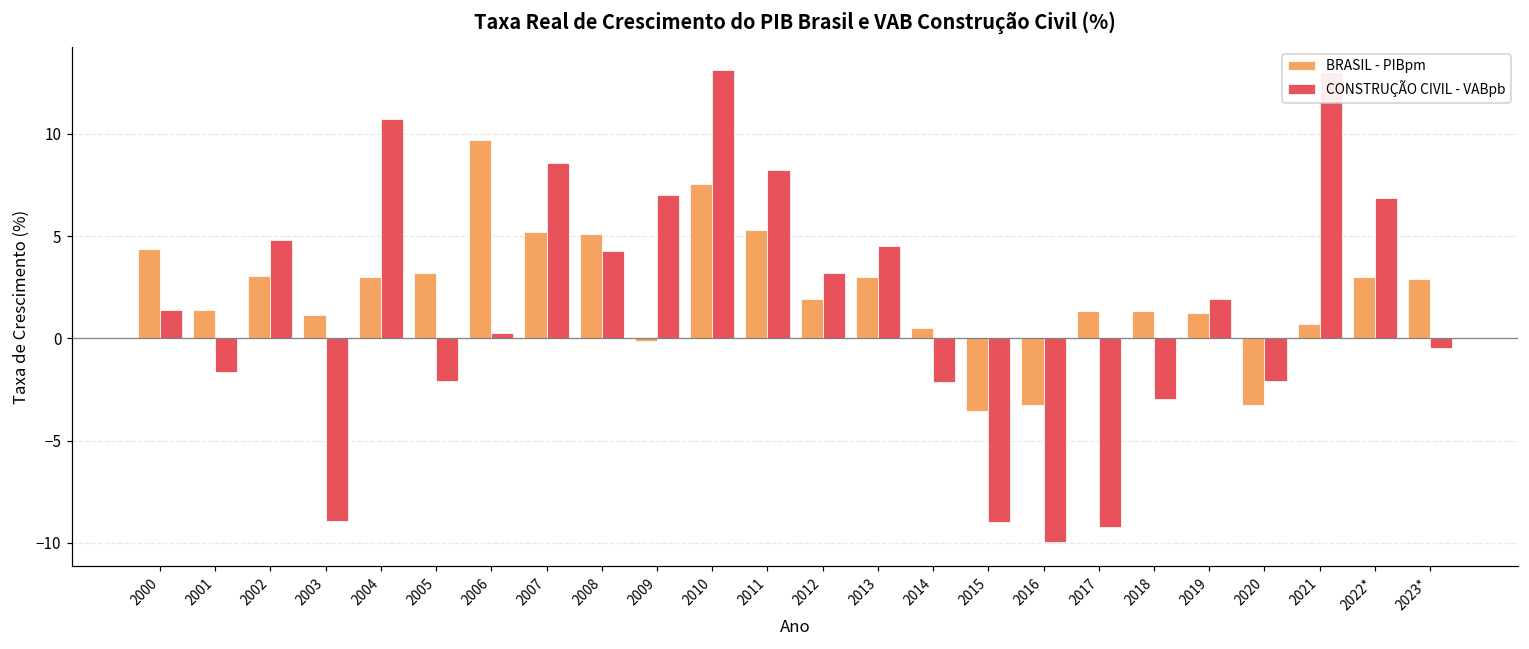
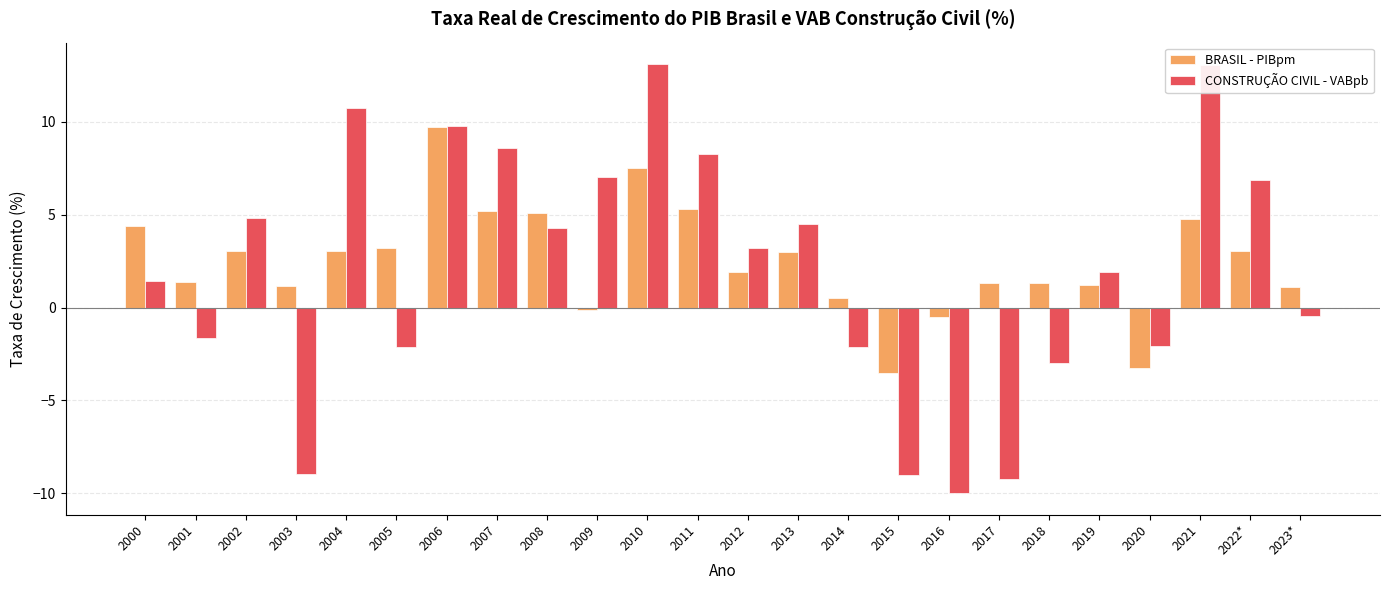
  {
    "BRASIL - PIBpm": {
      "2000": 4.4,
      "2001": 1.4,
      "2002": 3.1,
      "2003": 1.1,
      "2004": 3.0,
      "2005": 3.2,
      "2006": 9.7,
      "2007": 5.2,
      "2008": 5.1,
      "2010": 7.5,
      "2011": 5.3,
      "2012": 1.9,
      "2013": 3.0,
      "2014": 0.5,
      "2015": -3.5,
-     "2016": -3.3,
+     "2016": -0.5,
      "2017": 1.3,
      "2018": 1.3,
      "2019": 1.2,
      "2020": -3.3,
-     "2021": 0.7,
+     "2021": 4.8,
      "2022*": 3.0,
-     "2023*": 2.9
+     "2023*": 1.1
    },
    "CONSTRUÇÃO CIVIL - VABpb": {
      "2000": 1.4,
      "2001": -1.6,
      "2002": 4.8,
      "2003": -8.9,
      "2004": 10.7,
      "2005": -2.1,
-     "2006": 0.3,
+     "2006": 9.7,
      "2007": 8.6,
      "2008": 4.3,
      "2009": 7.0,
      "2010": 13.1,
      "2011": 8.2,
      "2012": 3.2,
      "2013": 4.5,
      "2014": -2.1,
      "2015": -9.0,
      "2016": -10.0,
      "2017": -9.2,
      "2018": -3.0,
      "2019": 1.9,
      "2020": -2.1,
      "2022*": 6.8,
      "2023*": -0.5
    }
  }
